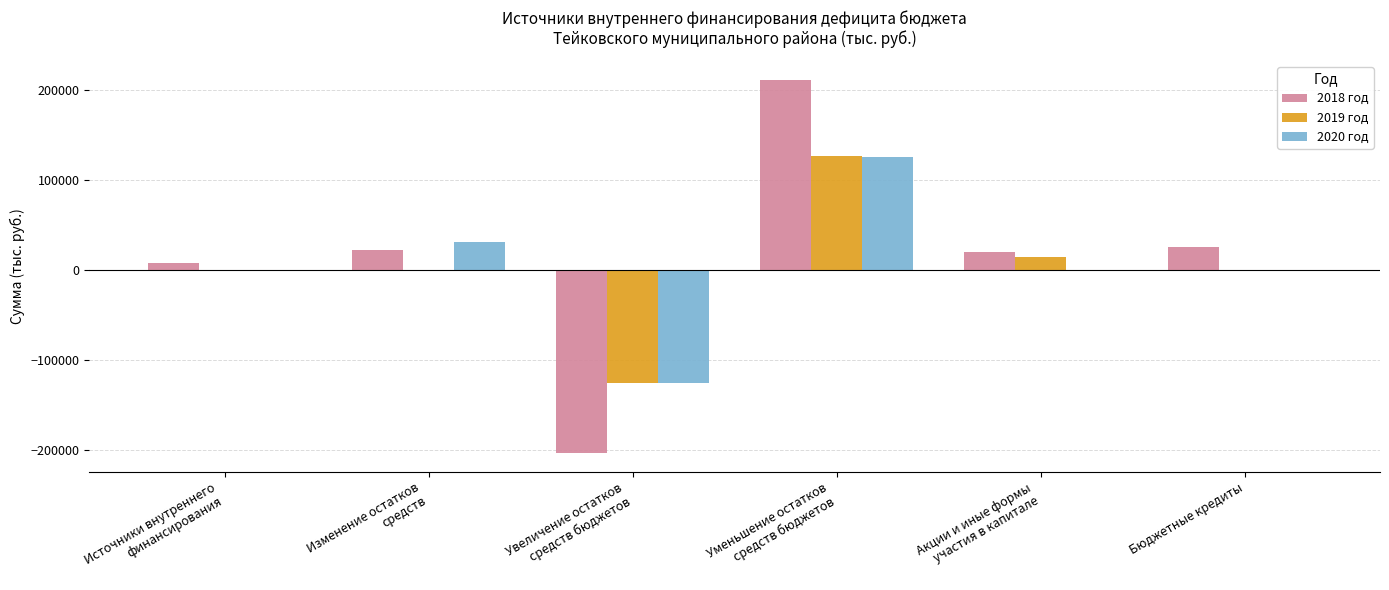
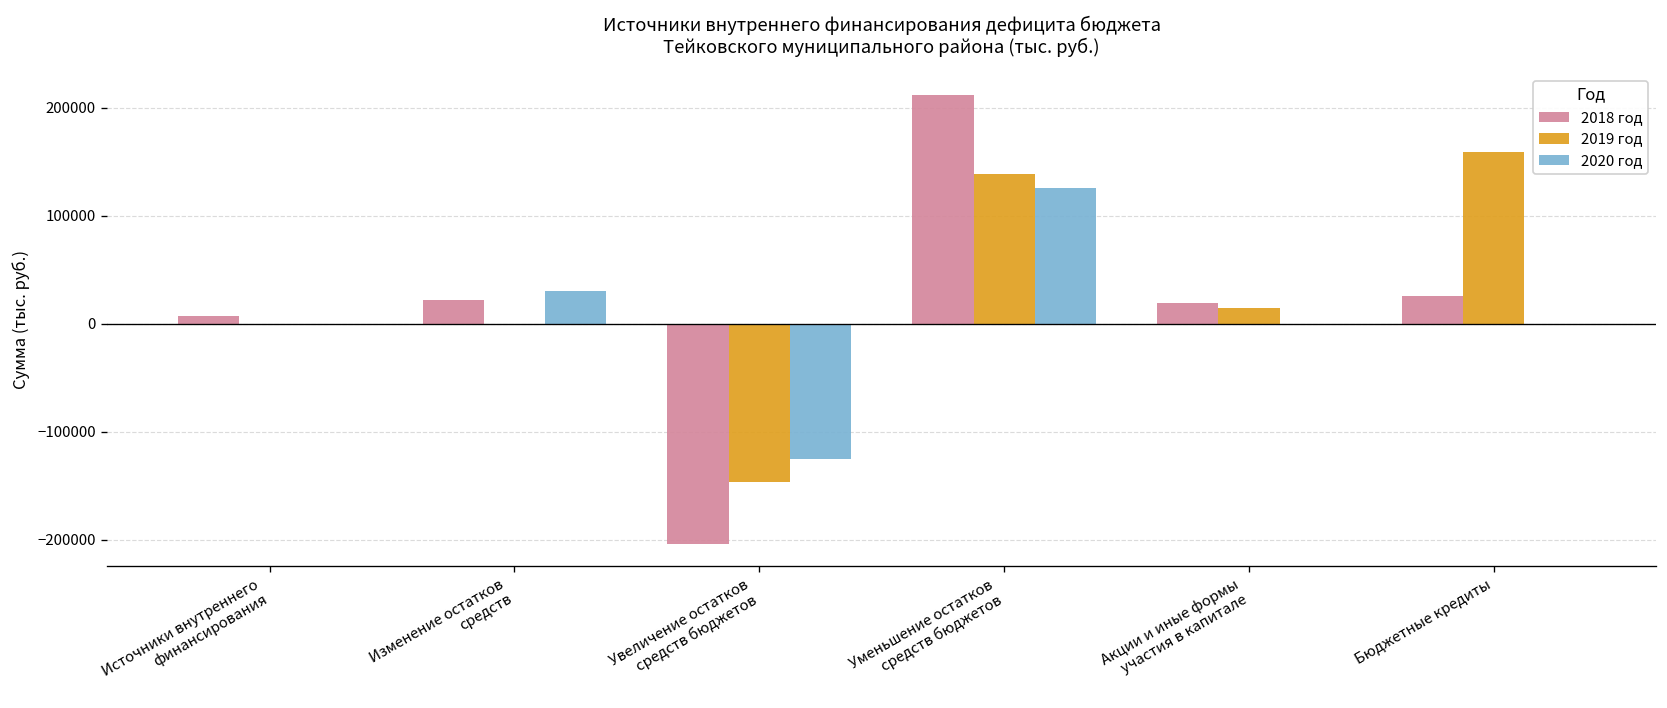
  {
    "2018 год": {
      "Источники внутреннего финансирования": 10000,
      "Изменение остатков средств": 20000,
      "Увеличение остатков средств бюджетов": -200000,
      "Уменьшение остатков средств бюджетов": 210000,
      "Акции и иные формы участия в капитале": 20000,
      "Бюджетные кредиты": 30000
    },
    "2019 год": {
      "Источники внутреннего финансирования": 0,
      "Изменение остатков средств": 0,
-     "Увеличение остатков средств бюджетов": -130000,
-     "Уменьшение остатков средств бюджетов": 130000,
+     "Увеличение остатков средств бюджетов": -150000,
+     "Уменьшение остатков средств бюджетов": 140000,
      "Акции и иные формы участия в капитале": 10000,
-     "Бюджетные кредиты": 0
+     "Бюджетные кредиты": 160000
    },
    "2020 год": {
      "Источники внутреннего финансирования": 0,
      "Изменение остатков средств": 30000,
      "Увеличение остатков средств бюджетов": -130000,
      "Уменьшение остатков средств бюджетов": 130000,
      "Акции и иные формы участия в капитале": 0,
      "Бюджетные кредиты": 0
    }
  }
